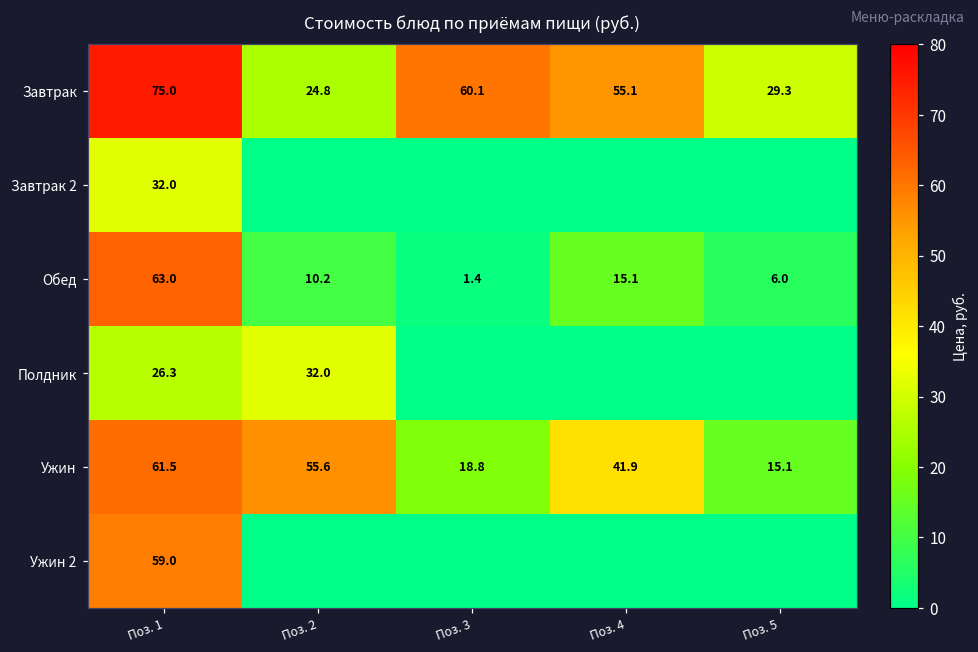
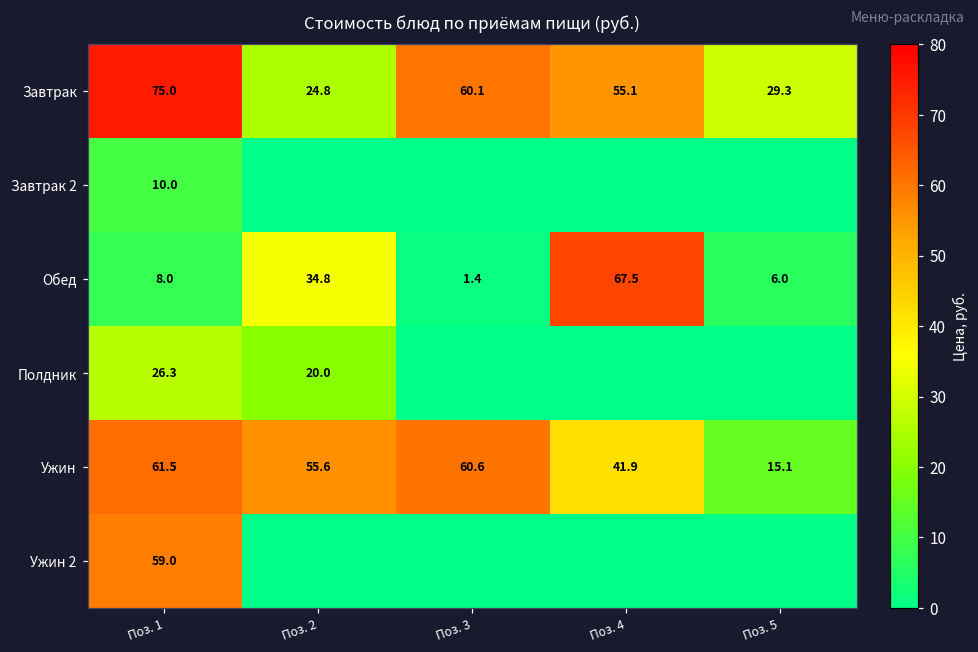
  {
    "Завтрак": {
      "Поз. 1": 75.0,
      "Поз. 2": 24.8,
      "Поз. 3": 60.1,
      "Поз. 4": 55.1,
      "Поз. 5": 29.3
    },
    "Завтрак 2": {
-     "Поз. 1": 32.0
+     "Поз. 1": 10.0
    },
    "Обед": {
-     "Поз. 1": 63.0,
-     "Поз. 2": 10.2,
+     "Поз. 1": 8.0,
+     "Поз. 2": 34.8,
      "Поз. 3": 1.4,
-     "Поз. 4": 15.1,
+     "Поз. 4": 67.5,
      "Поз. 5": 6.0
    },
    "Полдник": {
      "Поз. 1": 26.3,
-     "Поз. 2": 32.0
+     "Поз. 2": 20.0
    },
    "Ужин": {
      "Поз. 1": 61.5,
      "Поз. 2": 55.6,
-     "Поз. 3": 18.8,
+     "Поз. 3": 60.6,
      "Поз. 4": 41.9,
      "Поз. 5": 15.1
    },
    "Ужин 2": {
      "Поз. 1": 59.0
    }
  }
